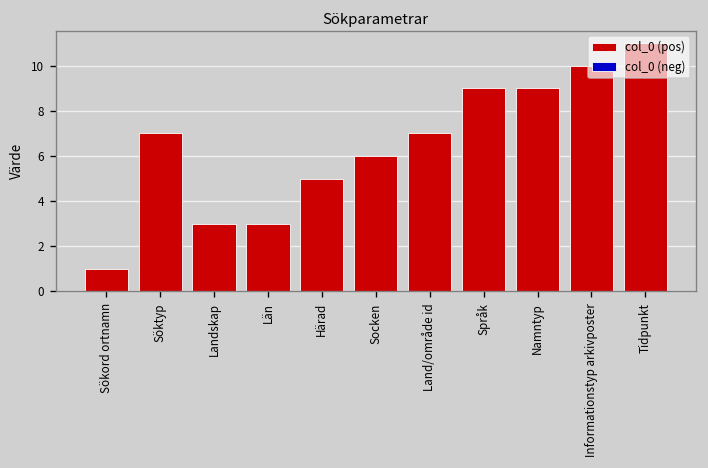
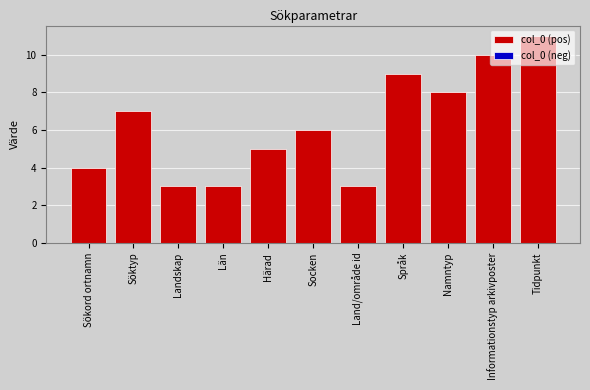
  {
    "col_0 (pos)": {
-     "Sökord ortnamn": 1,
+     "Sökord ortnamn": 4,
      "Söktyp": 7,
      "Landskap": 3,
      "Län": 3,
      "Härad": 5,
      "Socken": 6,
-     "Land/område id": 7,
+     "Land/område id": 3,
      "Språk": 9,
-     "Namntyp": 9
+     "Namntyp": 8
    },
    "col_0 (neg)": {
      "Sökord ortnamn": 0,
      "Söktyp": 0,
      "Landskap": 0,
      "Län": 0,
      "Härad": 0,
      "Socken": 0,
      "Land/område id": 0,
      "Språk": 0,
      "Namntyp": 0,
      "Informationstyp arkivposter": 0,
      "Tidpunkt": 0
    }
  }
